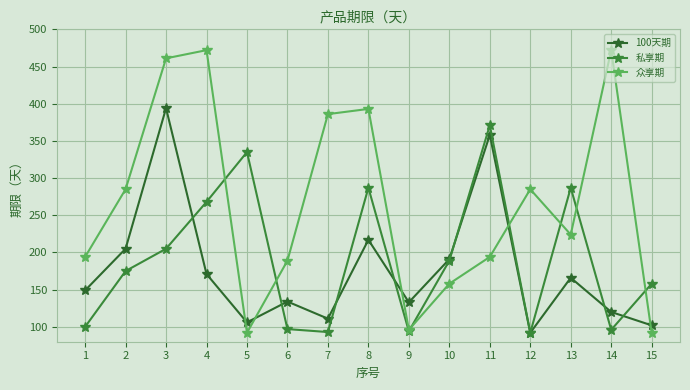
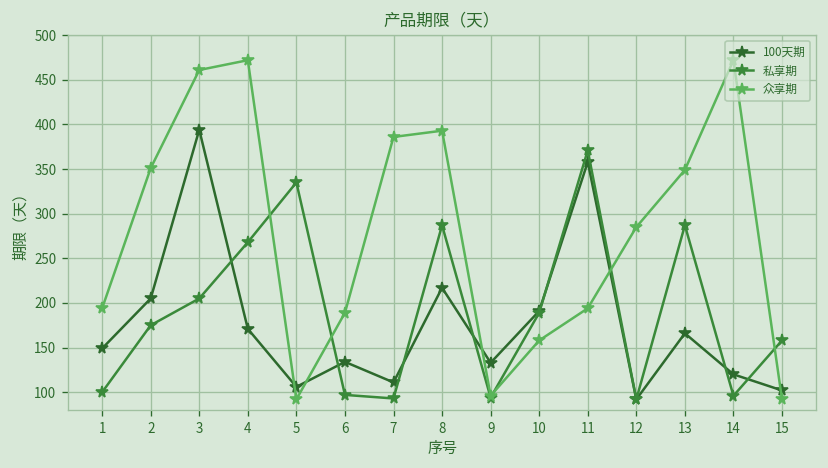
  {
    "众享期": {
      "1": 190,
-     "2": 290,
+     "2": 350,
      "3": 460,
      "4": 470,
      "5": 90,
      "6": 190,
      "7": 390,
      "8": 390,
      "10": 160,
      "11": 190,
      "12": 290,
-     "13": 220,
+     "13": 350,
      "15": 90
    }
  }
